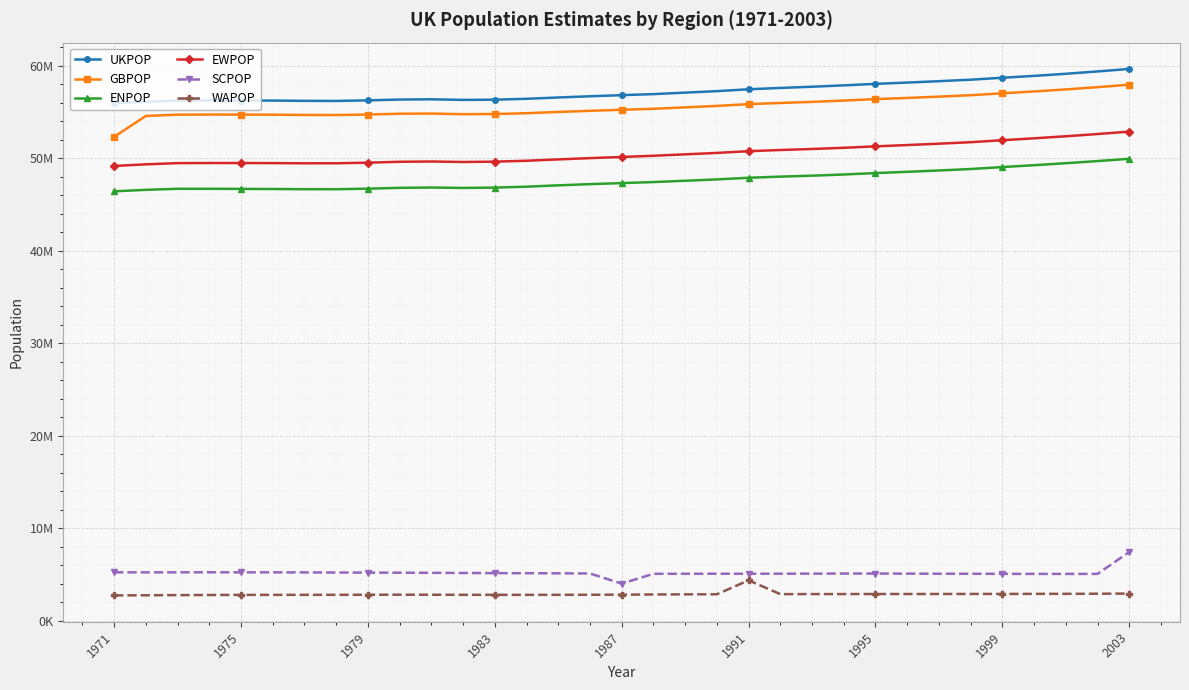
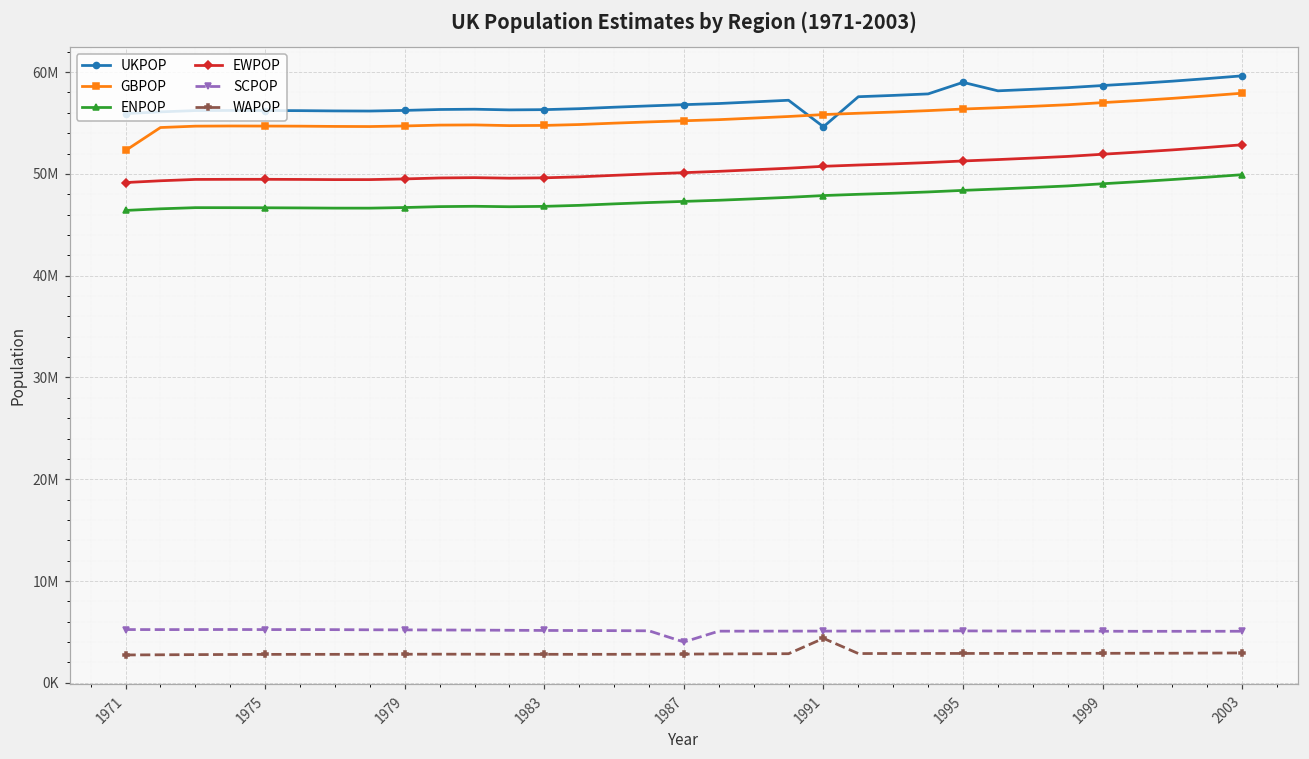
  {
    "UKPOP": {
      "1979": 56000000,
      "1983": 56000000,
      "1987": 57000000,
-     "1991": 57000000,
-     "1995": 58000000,
+     "1991": 55000000,
+     "1995": 59000000,
      "1999": 59000000,
      "2003": 60000000
    },
    "GBPOP": {
      "1971": 52000000,
      "1975": 55000000,
      "1979": 55000000,
      "1983": 55000000,
      "1987": 55000000,
      "1991": 56000000,
      "1995": 56000000,
      "1999": 57000000,
      "2003": 58000000
    },
    "ENPOP": {
      "1971": 46000000,
      "1975": 47000000,
      "1979": 47000000,
      "1983": 47000000,
      "1987": 47000000,
      "1991": 48000000,
      "1995": 48000000,
      "1999": 49000000,
      "2003": 50000000
    },
    "EWPOP": {
      "1971": 49000000,
      "1975": 49000000,
      "1979": 50000000,
      "1983": 50000000,
      "1987": 50000000,
      "1991": 51000000,
      "1995": 51000000,
      "1999": 52000000,
      "2003": 53000000
    },
    "SCPOP": {
      "1971": 5000000,
      "1975": 5000000,
      "1979": 5000000,
      "1983": 5000000,
      "1987": 4000000,
      "1991": 5000000,
      "1995": 5000000,
      "1999": 5000000,
-     "2003": 7000000
+     "2003": 5000000
    },
    "WAPOP": {
      "1971": 3000000,
      "1975": 3000000,
      "1979": 3000000,
      "1983": 3000000,
      "1987": 3000000,
      "1991": 4000000,
      "1995": 3000000,
      "1999": 3000000,
      "2003": 3000000
    }
  }
